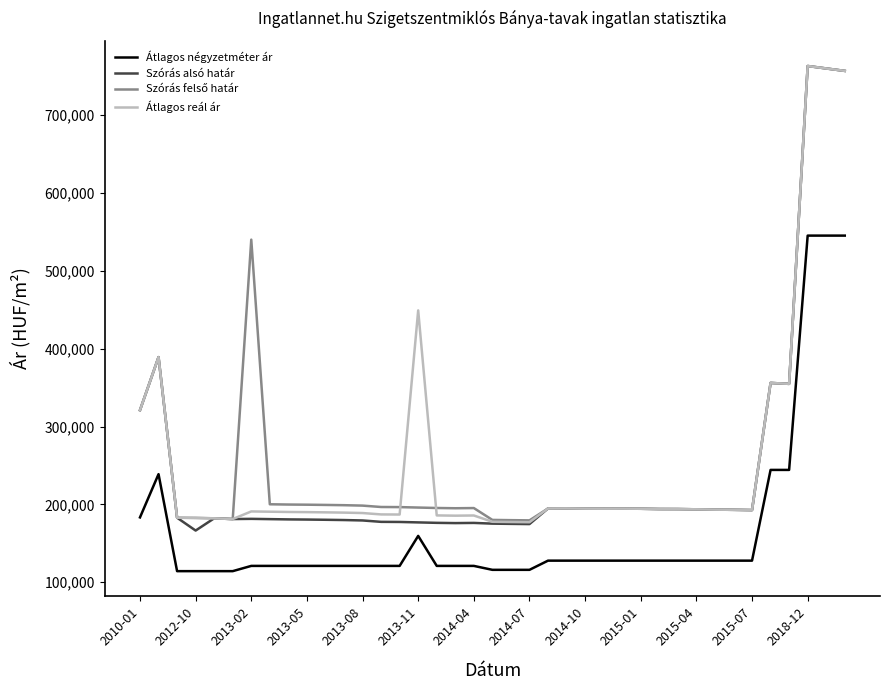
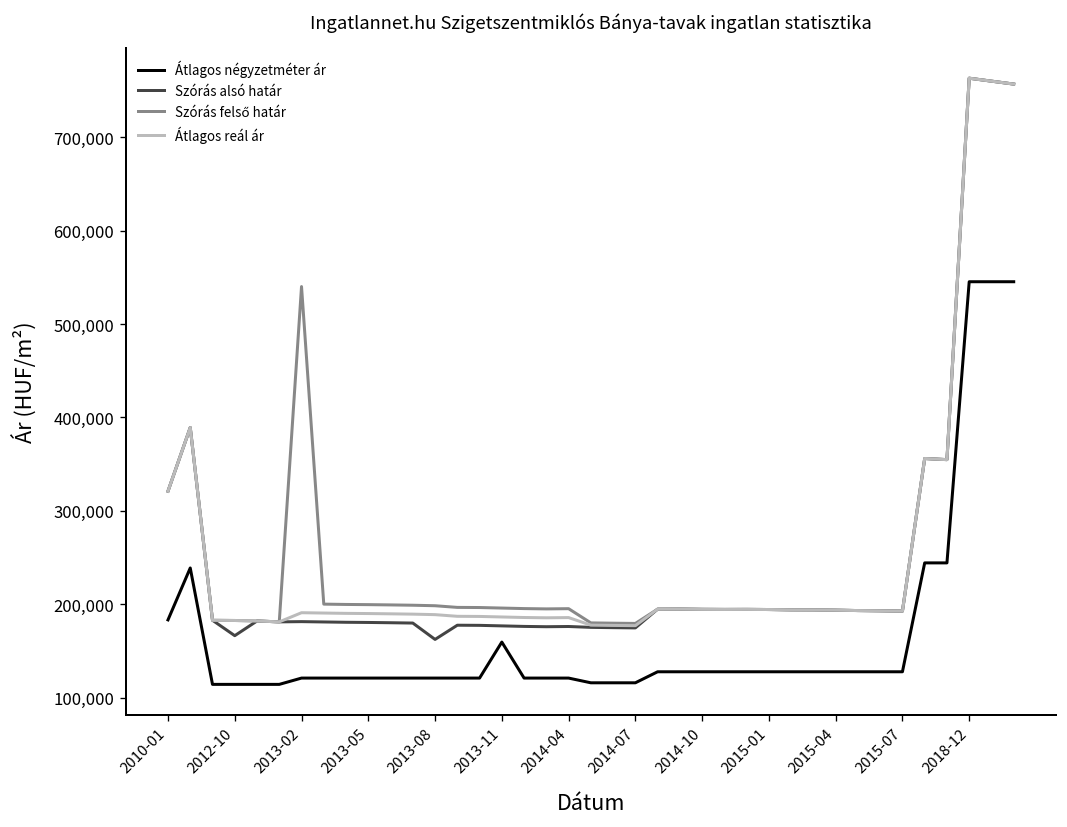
  {
    "Átlagos négyzetméter ár": {
      "2010-01": "180,000",
      "2012-10": "110,000",
      "2013-02": "120,000",
      "2013-05": "120,000",
      "2013-08": "120,000",
      "2013-11": "160,000",
      "2014-04": "120,000",
      "2014-07": "120,000",
      "2014-10": "130,000",
      "2015-01": "130,000",
      "2015-04": "130,000",
      "2015-07": "130,000",
      "2018-12": "550,000"
    },
    "Szórás alsó határ": {
      "2012-10": "170,000",
      "2013-02": "180,000",
      "2013-05": "180,000",
-     "2013-08": "180,000",
+     "2013-08": "160,000",
      "2013-11": "180,000",
      "2014-04": "180,000"
    },
    "Szórás felső határ": {
      "2013-02": "540,000",
      "2013-05": "200,000",
      "2013-08": "200,000",
      "2013-11": "200,000",
      "2014-04": "200,000"
    },
    "Átlagos reál ár": {
      "2013-02": "190,000",
      "2013-05": "190,000",
      "2013-08": "190,000",
-     "2013-11": "450,000",
+     "2013-11": "190,000",
      "2014-04": "190,000"
    }
  }
